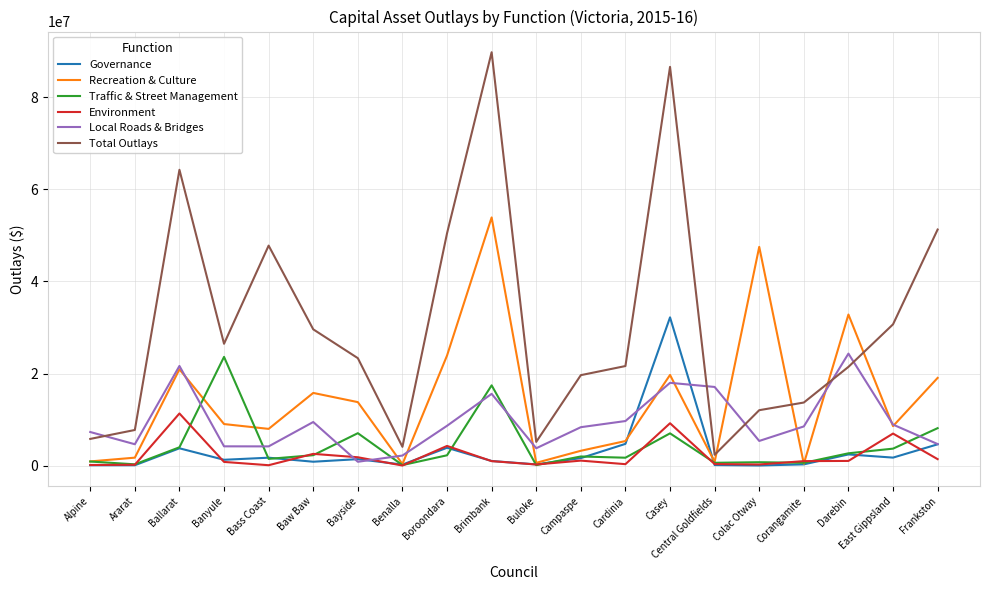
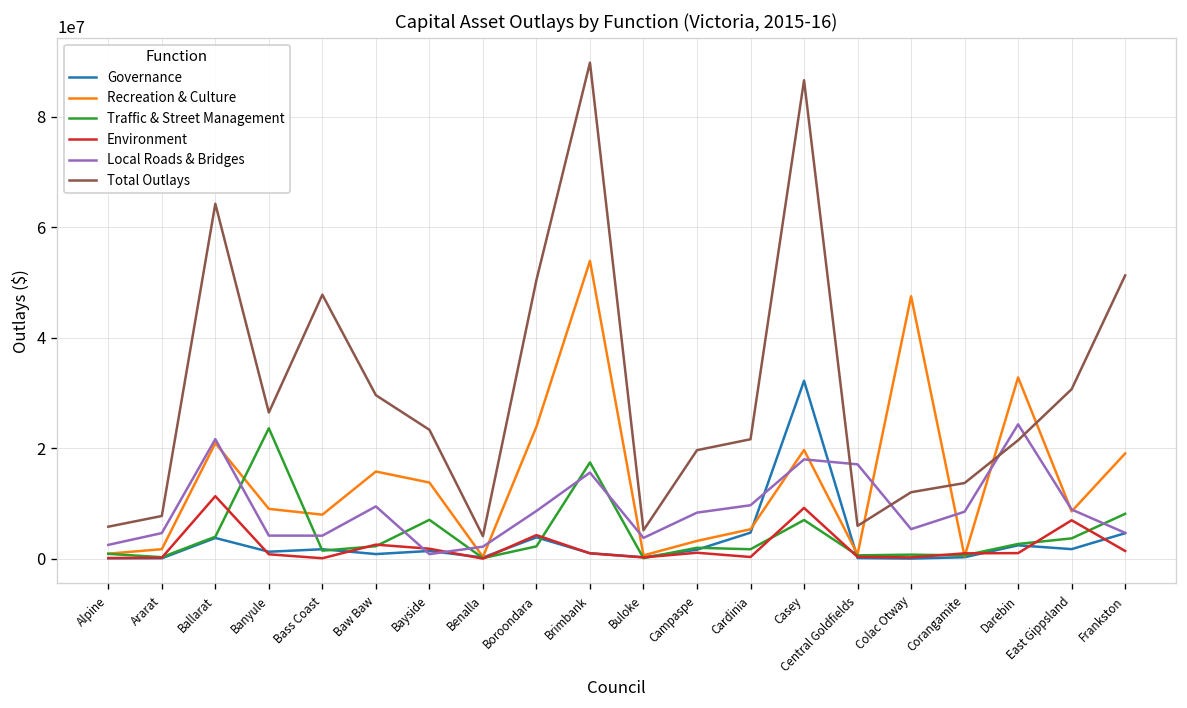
  {
    "Governance": {
      "Baw Baw": 1000000,
      "Cardinia": 5000000,
      "Casey": 32000000,
      "East Gippsland": 2000000
    },
    "Recreation & Culture": {
      "Ararat": 2000000,
      "Ballarat": 21000000,
      "Banyule": 9000000,
      "Bass Coast": 8000000,
      "Baw Baw": 16000000,
      "Bayside": 14000000,
      "Boroondara": 24000000,
      "Brimbank": 54000000,
      "Campaspe": 3000000,
      "Cardinia": 5000000,
      "Casey": 20000000,
      "Colac Otway": 48000000,
      "Darebin": 33000000,
      "Frankston": 19000000
    },
    "Traffic & Street Management": {
      "Banyule": 24000000,
      "Bayside": 7000000,
      "Boroondara": 2000000,
      "Brimbank": 17000000,
      "Cardinia": 2000000,
      "Casey": 7000000,
      "East Gippsland": 4000000,
      "Frankston": 8000000
    },
    "Environment": {
      "Ballarat": 11000000,
      "Bass Coast": 0,
      "Cardinia": 0,
      "Casey": 9000000,
      "Darebin": 1000000,
      "East Gippsland": 7000000,
      "Frankston": 1000000
    },
    "Local Roads & Bridges": {
-     "Alpine": 7000000,
+     "Alpine": 3000000,
      "Ararat": 5000000,
      "Ballarat": 22000000,
      "Banyule": 4000000,
      "Bass Coast": 4000000,
      "Baw Baw": 9000000,
      "Bayside": 1000000,
      "Benalla": 2000000,
      "Boroondara": 9000000,
      "Brimbank": 16000000,
      "Buloke": 4000000,
      "Campaspe": 8000000,
      "Cardinia": 10000000,
      "Casey": 18000000,
      "Central Goldfields": 17000000,
      "Colac Otway": 5000000,
      "Corangamite": 9000000,
      "Darebin": 24000000
    },
    "Total Outlays": {
      "Alpine": 6000000,
      "Ararat": 8000000,
      "Ballarat": 64000000,
      "Banyule": 26000000,
      "Bass Coast": 48000000,
      "Baw Baw": 30000000,
      "Bayside": 23000000,
      "Benalla": 4000000,
      "Boroondara": 50000000,
      "Brimbank": 90000000,
      "Buloke": 5000000,
      "Campaspe": 20000000,
      "Cardinia": 22000000,
      "Casey": 87000000,
-     "Central Goldfields": 2000000,
+     "Central Goldfields": 6000000,
      "Colac Otway": 12000000,
      "Corangamite": 14000000,
      "Darebin": 21000000,
      "East Gippsland": 31000000,
      "Frankston": 51000000
    }
  }
